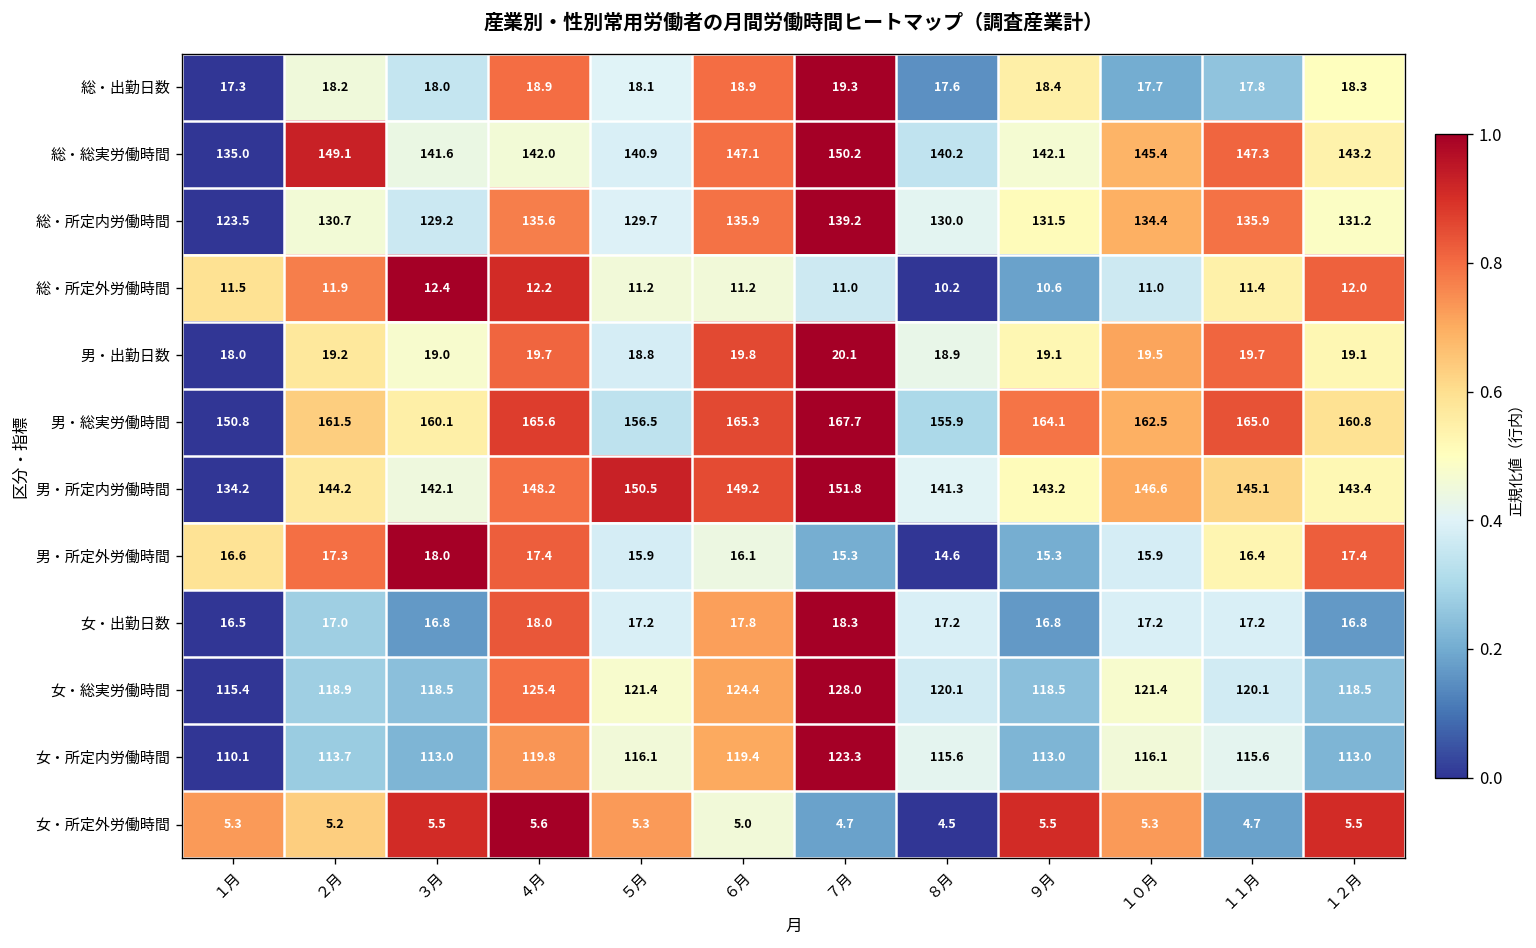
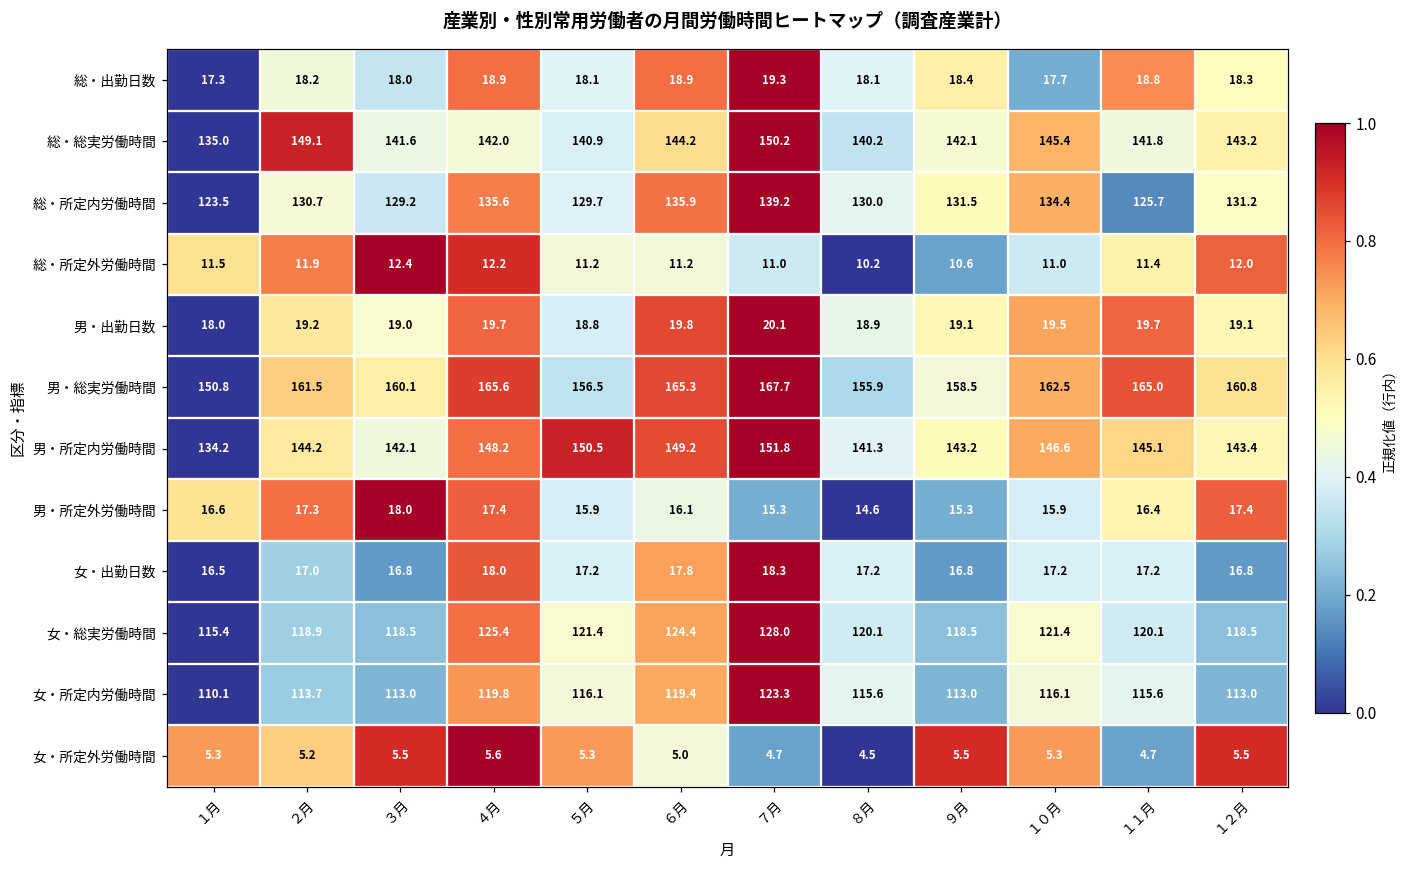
  {
    "総・出勤日数": {
      "１月": 17.3,
      "２月": 18.2,
      "３月": 18.0,
      "４月": 18.9,
      "５月": 18.1,
      "６月": 18.9,
      "７月": 19.3,
-     "８月": 17.6,
+     "８月": 18.1,
      "９月": 18.4,
      "１０月": 17.7,
-     "１１月": 17.8,
+     "１１月": 18.8,
      "１２月": 18.3
    },
    "総・総実労働時間": {
      "１月": 135.0,
      "２月": 149.1,
      "３月": 141.6,
      "４月": 142.0,
      "５月": 140.9,
-     "６月": 147.1,
+     "６月": 144.2,
      "７月": 150.2,
      "８月": 140.2,
      "９月": 142.1,
      "１０月": 145.4,
-     "１１月": 147.3,
+     "１１月": 141.8,
      "１２月": 143.2
    },
    "総・所定内労働時間": {
      "１月": 123.5,
      "２月": 130.7,
      "３月": 129.2,
      "４月": 135.6,
      "５月": 129.7,
      "６月": 135.9,
      "７月": 139.2,
      "８月": 130.0,
      "９月": 131.5,
      "１０月": 134.4,
-     "１１月": 135.9,
+     "１１月": 125.7,
      "１２月": 131.2
    },
    "総・所定外労働時間": {
      "１月": 11.5,
      "２月": 11.9,
      "３月": 12.4,
      "４月": 12.2,
      "５月": 11.2,
      "６月": 11.2,
      "７月": 11.0,
      "８月": 10.2,
      "９月": 10.6,
      "１０月": 11.0,
      "１１月": 11.4,
      "１２月": 12.0
    },
    "男・出勤日数": {
      "１月": 18.0,
      "２月": 19.2,
      "３月": 19.0,
      "４月": 19.7,
      "５月": 18.8,
      "６月": 19.8,
      "７月": 20.1,
      "８月": 18.9,
      "９月": 19.1,
      "１０月": 19.5,
      "１１月": 19.7,
      "１２月": 19.1
    },
    "男・総実労働時間": {
      "１月": 150.8,
      "２月": 161.5,
      "３月": 160.1,
      "４月": 165.6,
      "５月": 156.5,
      "６月": 165.3,
      "７月": 167.7,
      "８月": 155.9,
-     "９月": 164.1,
+     "９月": 158.5,
      "１０月": 162.5,
      "１１月": 165.0,
      "１２月": 160.8
    },
    "男・所定内労働時間": {
      "１月": 134.2,
      "２月": 144.2,
      "３月": 142.1,
      "４月": 148.2,
      "５月": 150.5,
      "６月": 149.2,
      "７月": 151.8,
      "８月": 141.3,
      "９月": 143.2,
      "１０月": 146.6,
      "１１月": 145.1,
      "１２月": 143.4
    },
    "男・所定外労働時間": {
      "１月": 16.6,
      "２月": 17.3,
      "３月": 18.0,
      "４月": 17.4,
      "５月": 15.9,
      "６月": 16.1,
      "７月": 15.3,
      "８月": 14.6,
      "９月": 15.3,
      "１０月": 15.9,
      "１１月": 16.4,
      "１２月": 17.4
    },
    "女・出勤日数": {
      "１月": 16.5,
      "２月": 17.0,
      "３月": 16.8,
      "４月": 18.0,
      "５月": 17.2,
      "６月": 17.8,
      "７月": 18.3,
      "８月": 17.2,
      "９月": 16.8,
      "１０月": 17.2,
      "１１月": 17.2,
      "１２月": 16.8
    },
    "女・総実労働時間": {
      "１月": 115.4,
      "２月": 118.9,
      "３月": 118.5,
      "４月": 125.4,
      "５月": 121.4,
      "６月": 124.4,
      "７月": 128.0,
      "８月": 120.1,
      "９月": 118.5,
      "１０月": 121.4,
      "１１月": 120.1,
      "１２月": 118.5
    },
    "女・所定内労働時間": {
      "１月": 110.1,
      "２月": 113.7,
      "３月": 113.0,
      "４月": 119.8,
      "５月": 116.1,
      "６月": 119.4,
      "７月": 123.3,
      "８月": 115.6,
      "９月": 113.0,
      "１０月": 116.1,
      "１１月": 115.6,
      "１２月": 113.0
    },
    "女・所定外労働時間": {
      "１月": 5.3,
      "２月": 5.2,
      "３月": 5.5,
      "４月": 5.6,
      "５月": 5.3,
      "６月": 5.0,
      "７月": 4.7,
      "８月": 4.5,
      "９月": 5.5,
      "１０月": 5.3,
      "１１月": 4.7,
      "１２月": 5.5
    }
  }
